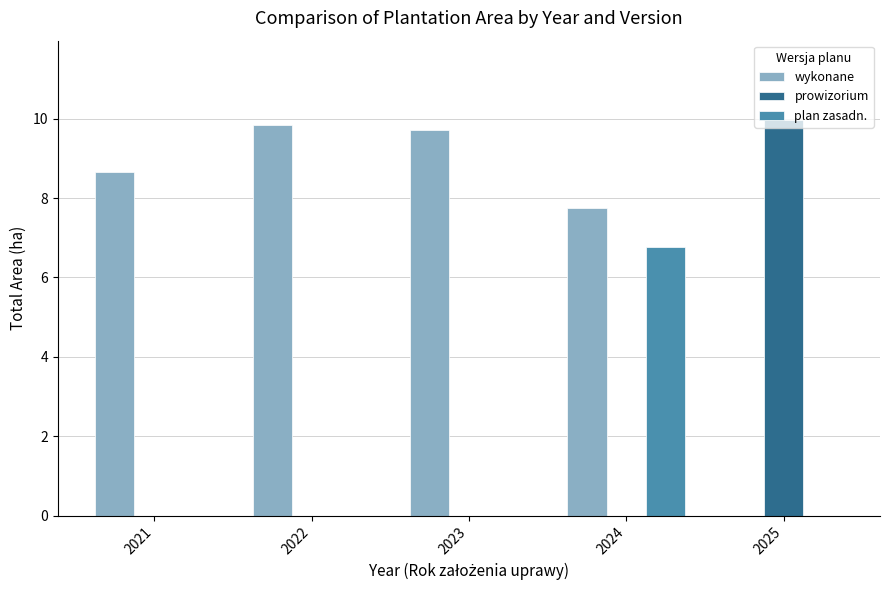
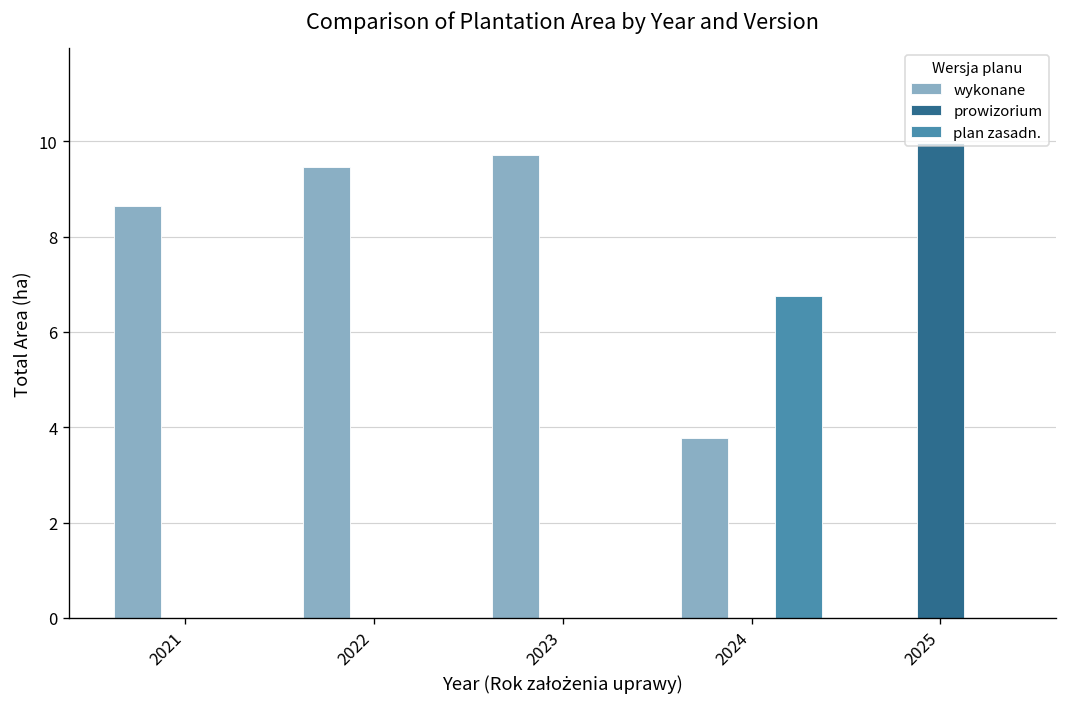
  {
    "wykonane": {
      "2021": 8.7,
-     "2022": 9.8,
+     "2022": 9.5,
      "2023": 9.7,
-     "2024": 7.8,
+     "2024": 3.8,
      "2025": 0.0
    }
  }
